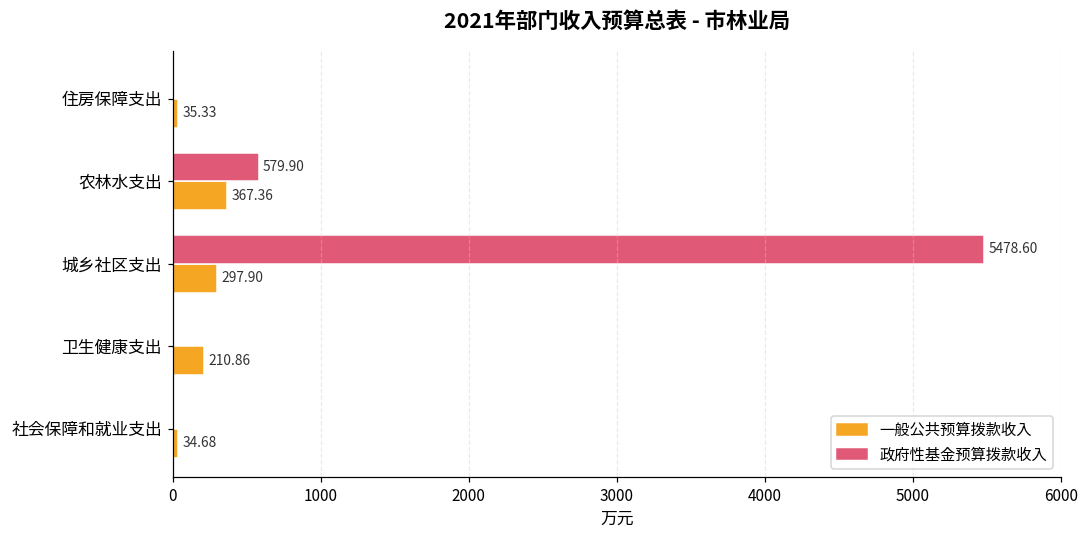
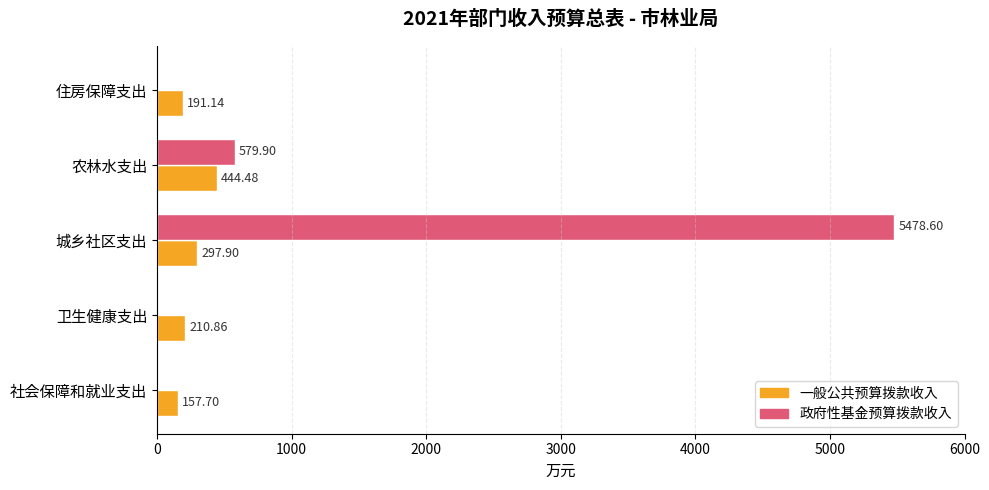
  {
    "一般公共预算拨款收入": {
-     "住房保障支出": 35.33,
-     "农林水支出": 367.36,
+     "住房保障支出": 191.14,
+     "农林水支出": 444.48,
      "城乡社区支出": 297.90,
      "卫生健康支出": 210.86,
-     "社会保障和就业支出": 34.68
+     "社会保障和就业支出": 157.70
    },
    "政府性基金预算拨款收入": {
      "农林水支出": 579.90,
      "城乡社区支出": 5478.60
    }
  }
